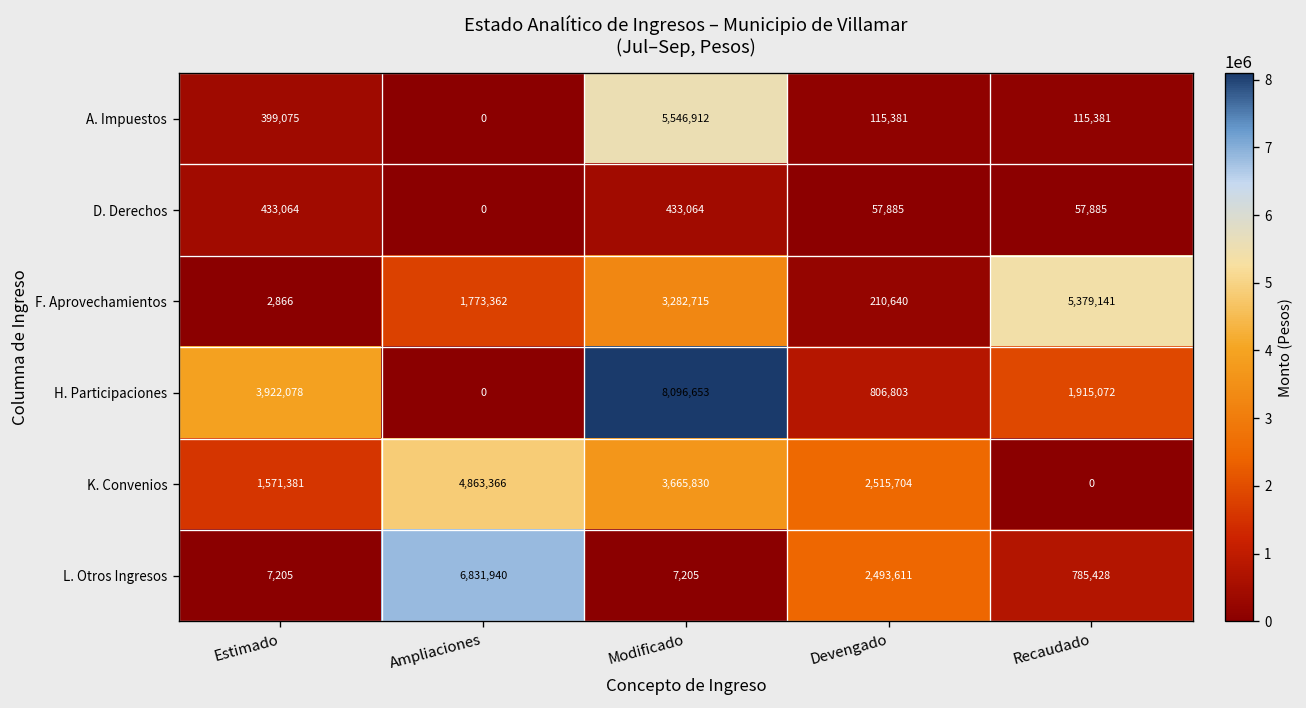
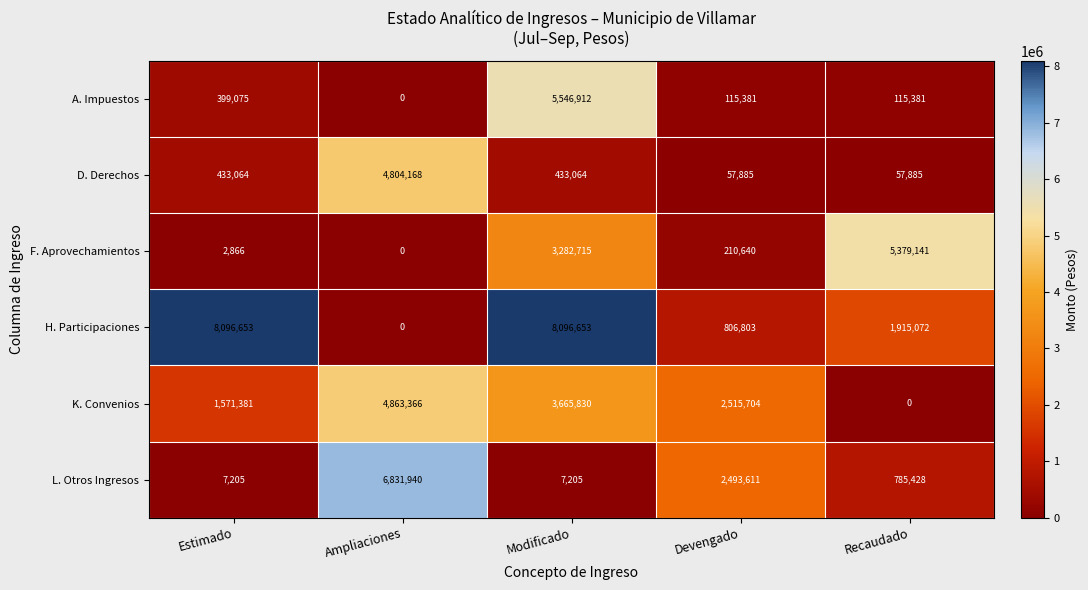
  {
    "A. Impuestos": {
      "Estimado": "399,075",
      "Ampliaciones": "0",
      "Modificado": "5,546,912",
      "Devengado": "115,381",
      "Recaudado": "115,381"
    },
    "D. Derechos": {
      "Estimado": "433,064",
-     "Ampliaciones": "0",
+     "Ampliaciones": "4,804,168",
      "Modificado": "433,064",
      "Devengado": "57,885",
      "Recaudado": "57,885"
    },
    "F. Aprovechamientos": {
      "Estimado": "2,866",
-     "Ampliaciones": "1,773,362",
+     "Ampliaciones": "0",
      "Modificado": "3,282,715",
      "Devengado": "210,640",
      "Recaudado": "5,379,141"
    },
    "H. Participaciones": {
-     "Estimado": "3,922,078",
+     "Estimado": "8,096,653",
      "Ampliaciones": "0",
      "Modificado": "8,096,653",
      "Devengado": "806,803",
      "Recaudado": "1,915,072"
    },
    "K. Convenios": {
      "Estimado": "1,571,381",
      "Ampliaciones": "4,863,366",
      "Modificado": "3,665,830",
      "Devengado": "2,515,704",
      "Recaudado": "0"
    },
    "L. Otros Ingresos": {
      "Estimado": "7,205",
      "Ampliaciones": "6,831,940",
      "Modificado": "7,205",
      "Devengado": "2,493,611",
      "Recaudado": "785,428"
    }
  }
